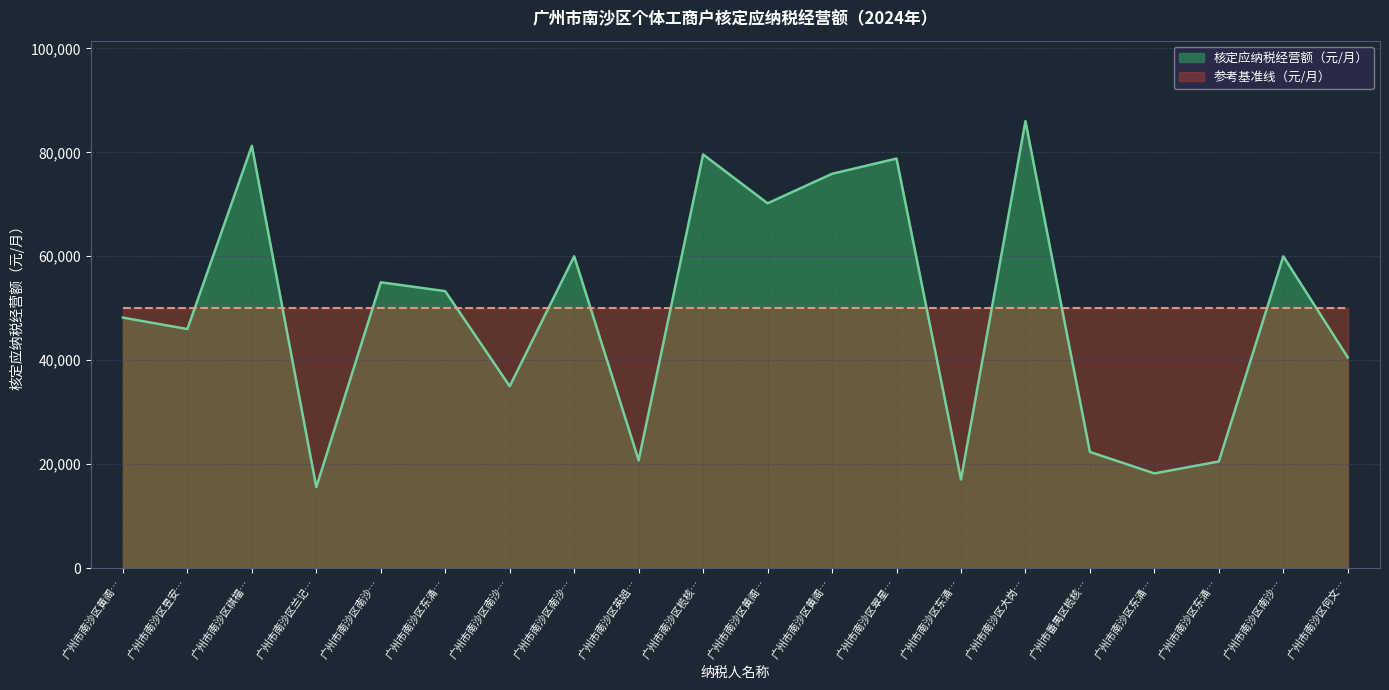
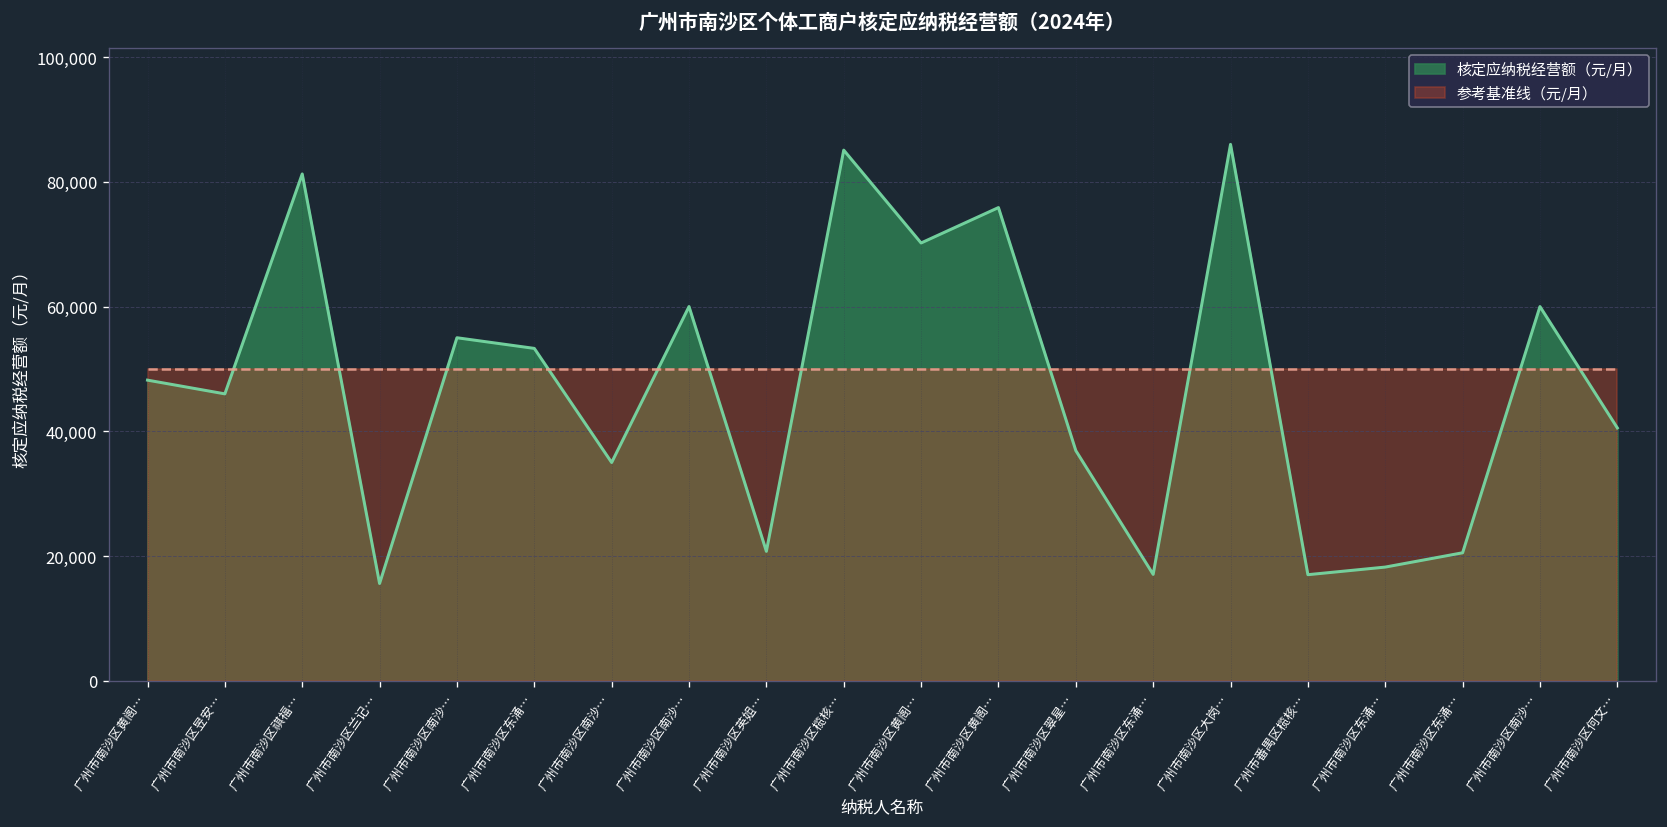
  {
    "核定应纳税经营额（元/月）": {
      "广州市南沙区昱安…": "46,000",
      "广州市南沙区祺福…": "81,000",
      "广州市南沙区兰记…": "16,000",
      "广州市南沙区英姐…": "21,000",
-     "广州市南沙区榄核…": "80,000",
-     "广州市南沙区翠星…": "79,000",
+     "广州市南沙区榄核…": "85,000",
+     "广州市南沙区翠星…": "37,000",
      "广州市南沙区大岗…": "86,000",
-     "广州市番禺区榄核…": "22,000",
+     "广州市番禺区榄核…": "17,000",
      "广州市南沙区何文…": "41,000"
    },
    "参考基准线（元/月）": {
      "广州市南沙区昱安…": "50,000",
      "广州市南沙区祺福…": "50,000",
      "广州市南沙区兰记…": "50,000",
      "广州市南沙区英姐…": "50,000",
      "广州市南沙区榄核…": "50,000",
      "广州市南沙区翠星…": "50,000",
      "广州市南沙区大岗…": "50,000",
      "广州市番禺区榄核…": "50,000",
      "广州市南沙区何文…": "50,000"
    }
  }
